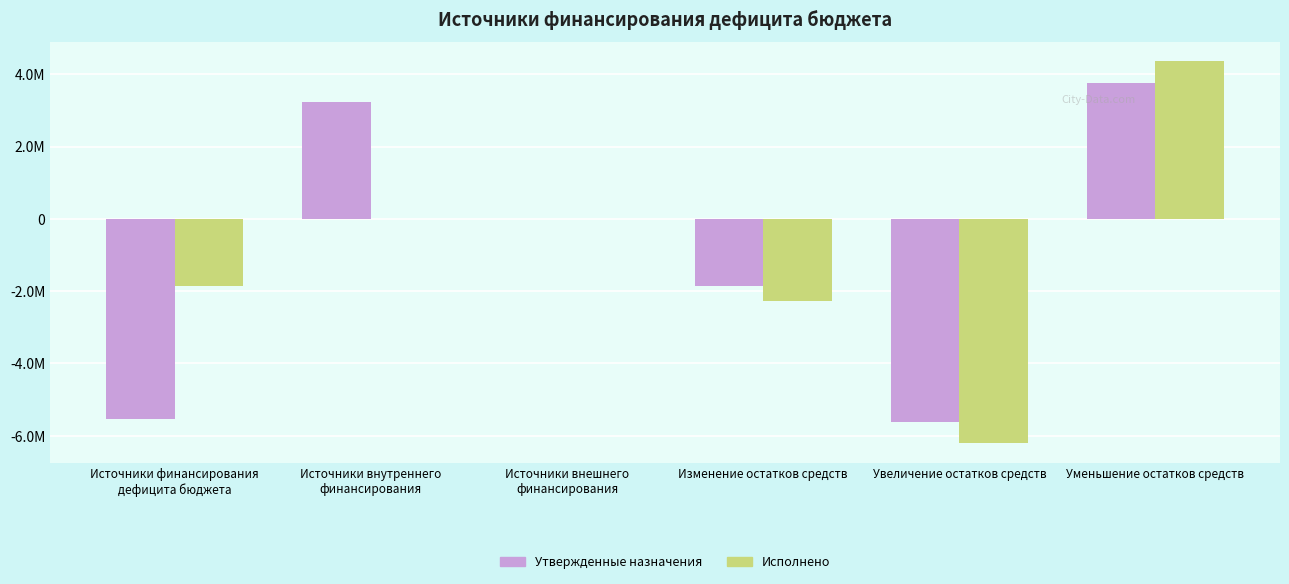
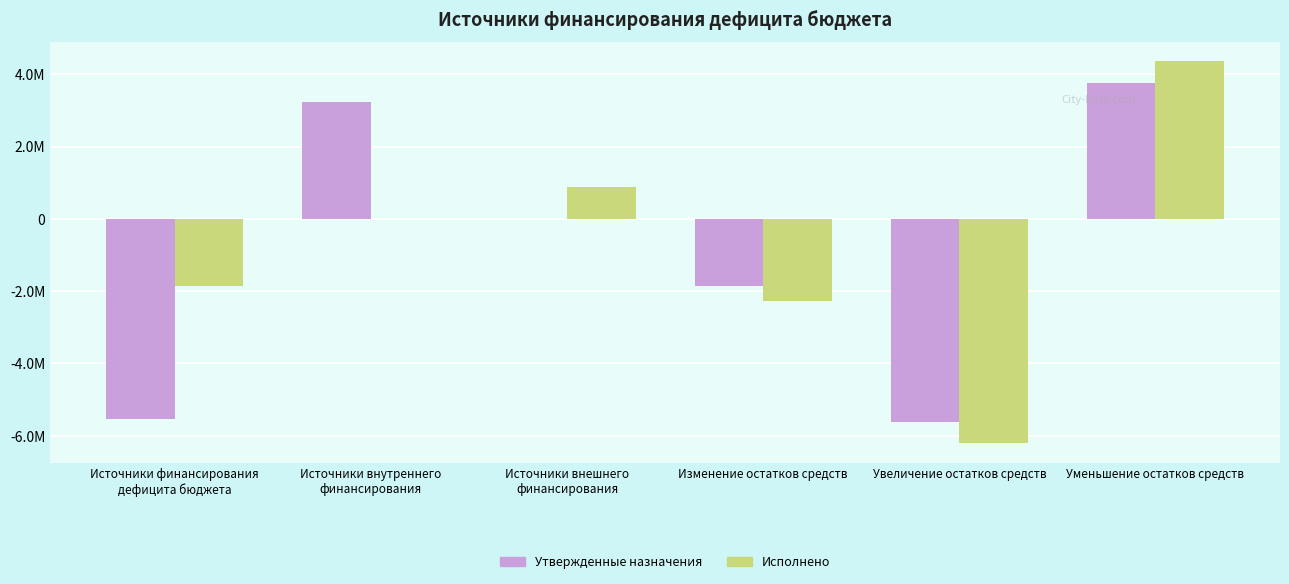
  {
    "Утвержденные назначения": {
      "Источники финансирования дефицита бюджета": -5600000,
      "Источники внутреннего финансирования": 3200000,
      "Источники внешнего финансирования": 0,
      "Изменение остатков средств": -1900000,
      "Увеличение остатков средств": -5600000,
      "Уменьшение остатков средств": 3800000
    },
    "Исполнено": {
      "Источники финансирования дефицита бюджета": -1900000,
      "Источники внутреннего финансирования": 0,
-     "Источники внешнего финансирования": 0,
+     "Источники внешнего финансирования": 900000,
      "Изменение остатков средств": -2300000,
      "Увеличение остатков средств": -6200000,
      "Уменьшение остатков средств": 4400000
    }
  }
